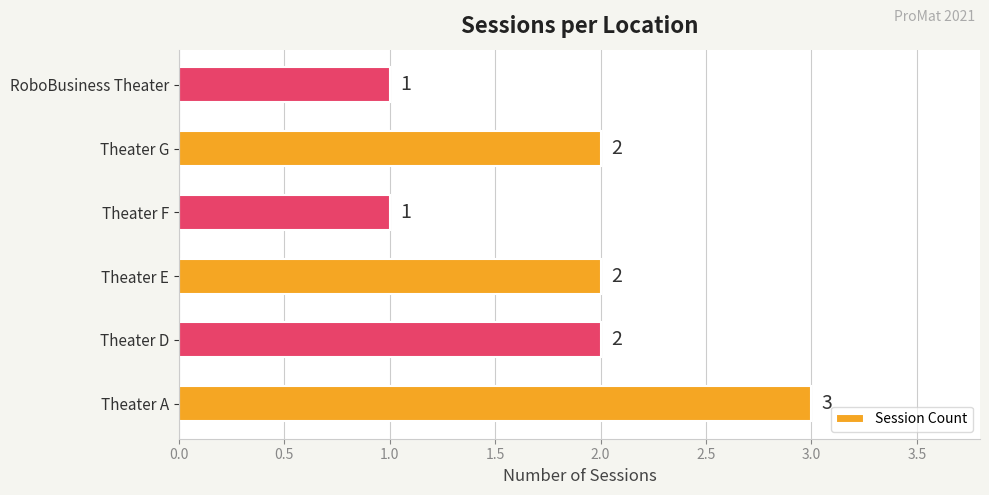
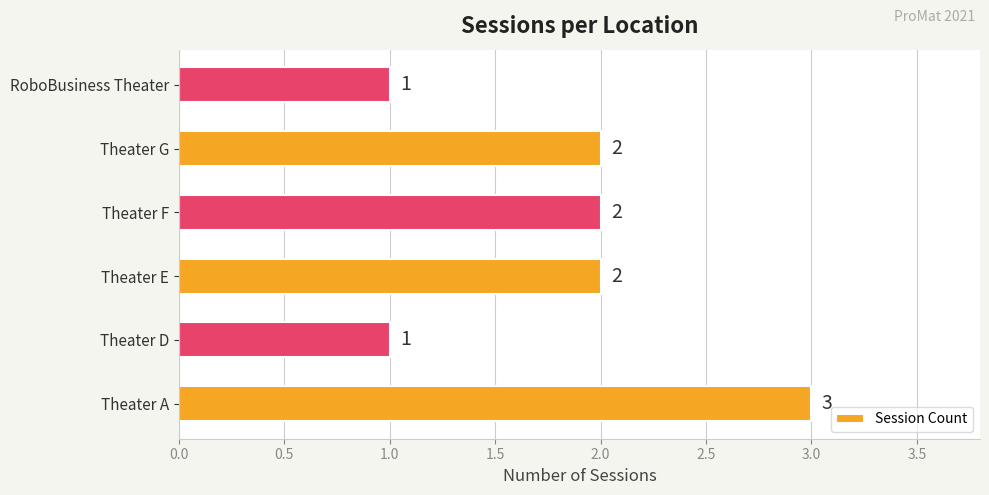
  {
    "RoboBusiness Theater": 1,
    "Theater G": 2,
-   "Theater F": 1,
+   "Theater F": 2,
    "Theater E": 2,
-   "Theater D": 2
+   "Theater D": 1
  }
